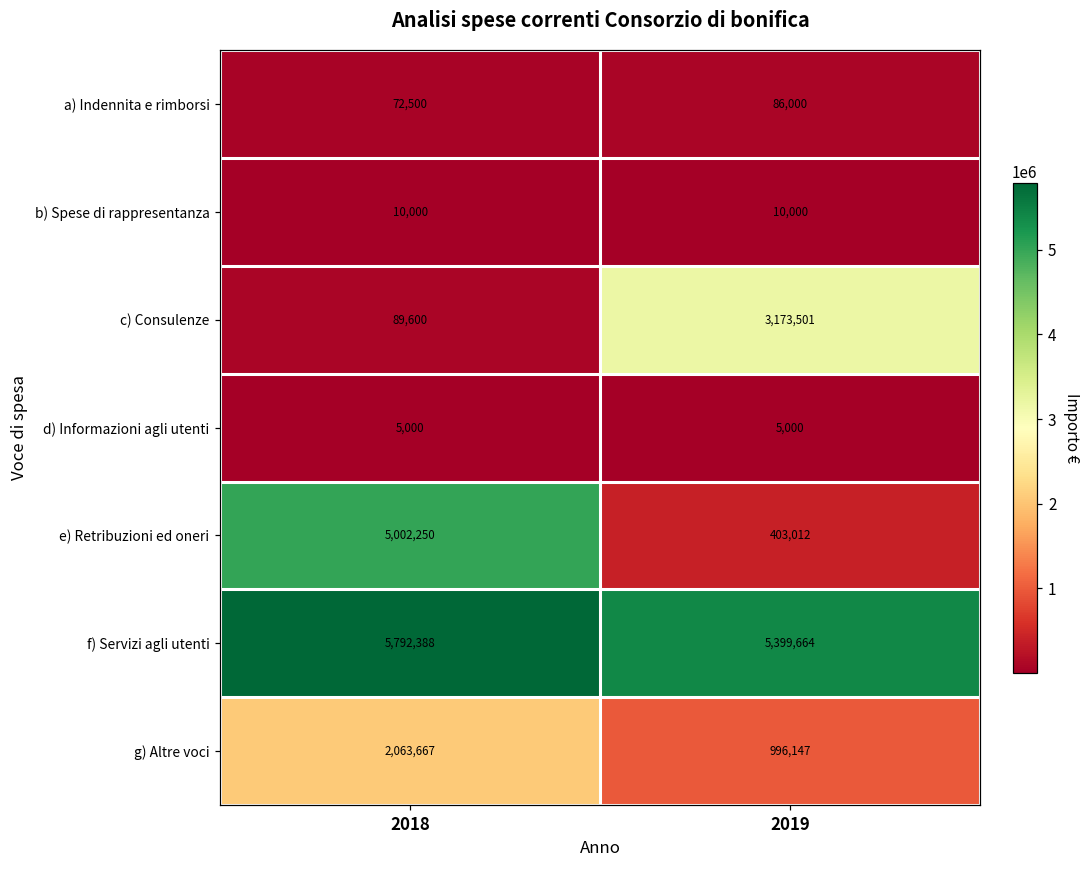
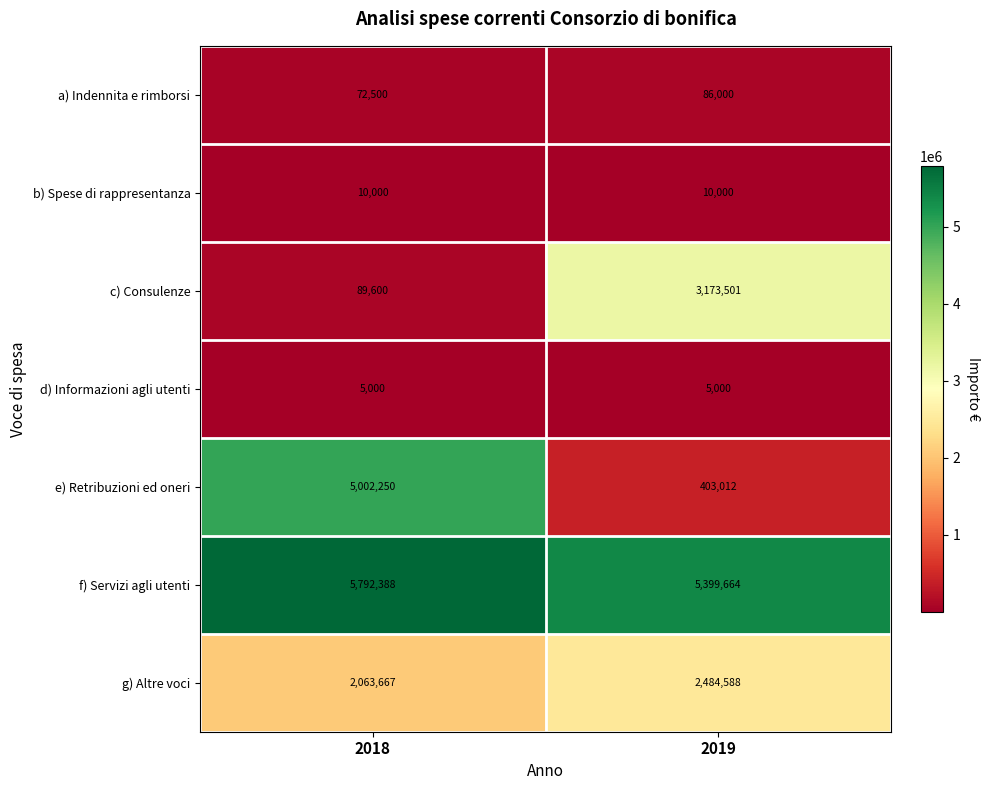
  {
    "a) Indennita e rimborsi": {
      "2018": "72,500",
      "2019": "86,000"
    },
    "b) Spese di rappresentanza": {
      "2018": "10,000",
      "2019": "10,000"
    },
    "c) Consulenze": {
      "2018": "89,600",
      "2019": "3,173,501"
    },
    "d) Informazioni agli utenti": {
      "2018": "5,000",
      "2019": "5,000"
    },
    "e) Retribuzioni ed oneri": {
      "2018": "5,002,250",
      "2019": "403,012"
    },
    "f) Servizi agli utenti": {
      "2018": "5,792,388",
      "2019": "5,399,664"
    },
    "g) Altre voci": {
      "2018": "2,063,667",
-     "2019": "996,147"
+     "2019": "2,484,588"
    }
  }
